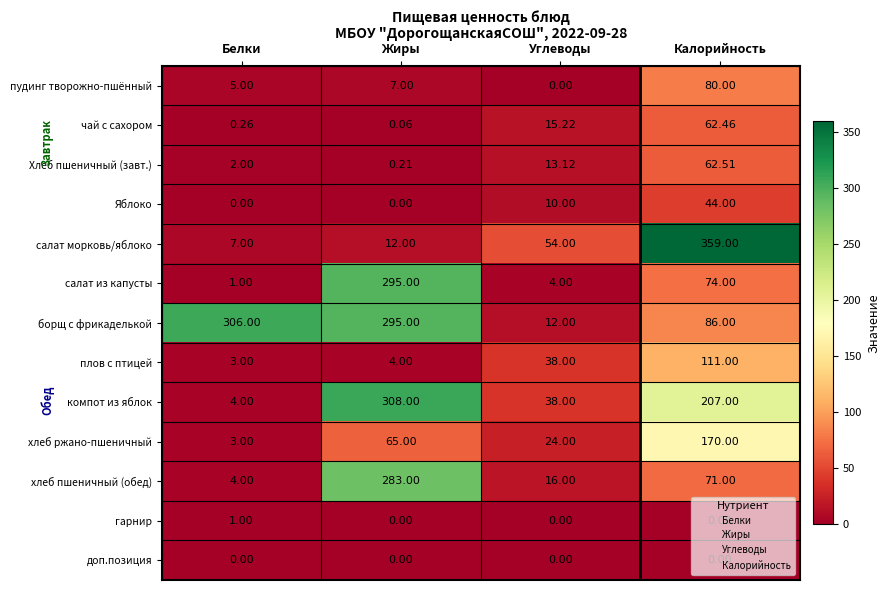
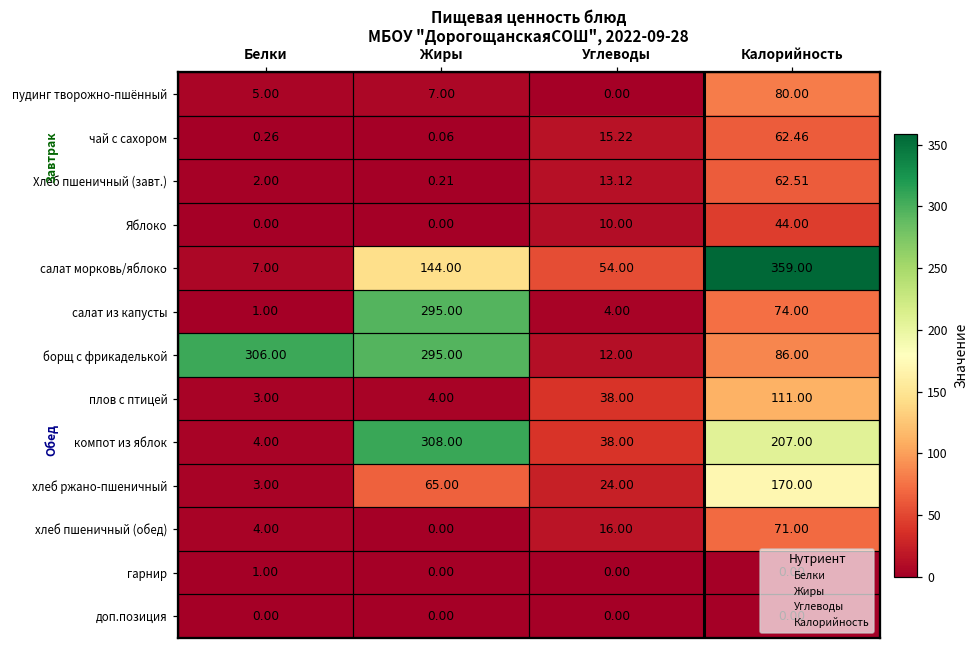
  {
    "пудинг творожно-пшённый": {
      "Белки": 5.00,
      "Жиры": 7.00,
      "Углеводы": 0.00,
      "Калорийность": 80.00
    },
    "чай с сахором": {
      "Белки": 0.26,
      "Жиры": 0.06,
      "Углеводы": 15.22,
      "Калорийность": 62.46
    },
    "Хлеб пшеничный (завт.)": {
      "Белки": 2.00,
      "Жиры": 0.21,
      "Углеводы": 13.12,
      "Калорийность": 62.51
    },
    "Яблоко": {
      "Белки": 0.00,
      "Жиры": 0.00,
      "Углеводы": 10.00,
      "Калорийность": 44.00
    },
    "салат морковь/яблоко": {
      "Белки": 7.00,
-     "Жиры": 12.00,
+     "Жиры": 144.00,
      "Углеводы": 54.00,
      "Калорийность": 359.00
    },
    "салат из капусты": {
      "Белки": 1.00,
      "Жиры": 295.00,
      "Углеводы": 4.00,
      "Калорийность": 74.00
    },
    "борщ с фрикаделькой": {
      "Белки": 306.00,
      "Жиры": 295.00,
      "Углеводы": 12.00,
      "Калорийность": 86.00
    },
    "плов с птицей": {
      "Белки": 3.00,
      "Жиры": 4.00,
      "Углеводы": 38.00,
      "Калорийность": 111.00
    },
    "компот из яблок": {
      "Белки": 4.00,
      "Жиры": 308.00,
      "Углеводы": 38.00,
      "Калорийность": 207.00
    },
    "хлеб ржано-пшеничный": {
      "Белки": 3.00,
      "Жиры": 65.00,
      "Углеводы": 24.00,
      "Калорийность": 170.00
    },
    "хлеб пшеничный (обед)": {
      "Белки": 4.00,
-     "Жиры": 283.00,
+     "Жиры": 0.00,
      "Углеводы": 16.00,
      "Калорийность": 71.00
    },
    "гарнир": {
      "Белки": 1.00,
      "Жиры": 0.00,
      "Углеводы": 0.00
    },
    "доп.позиция": {
      "Белки": 0.00,
      "Жиры": 0.00,
      "Углеводы": 0.00
    }
  }
